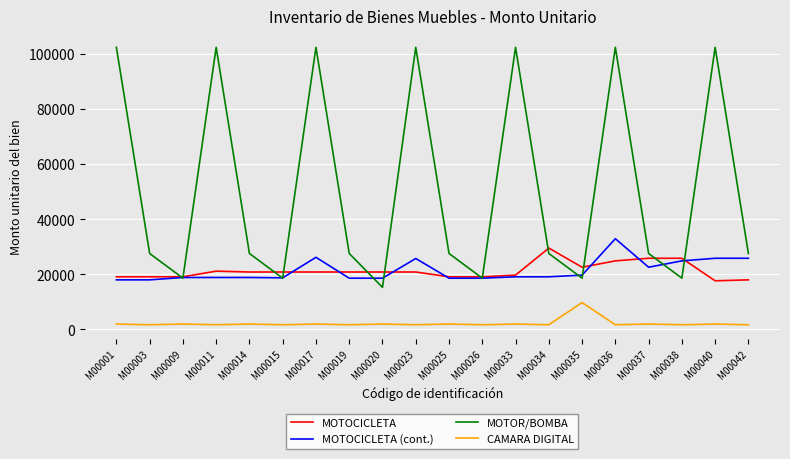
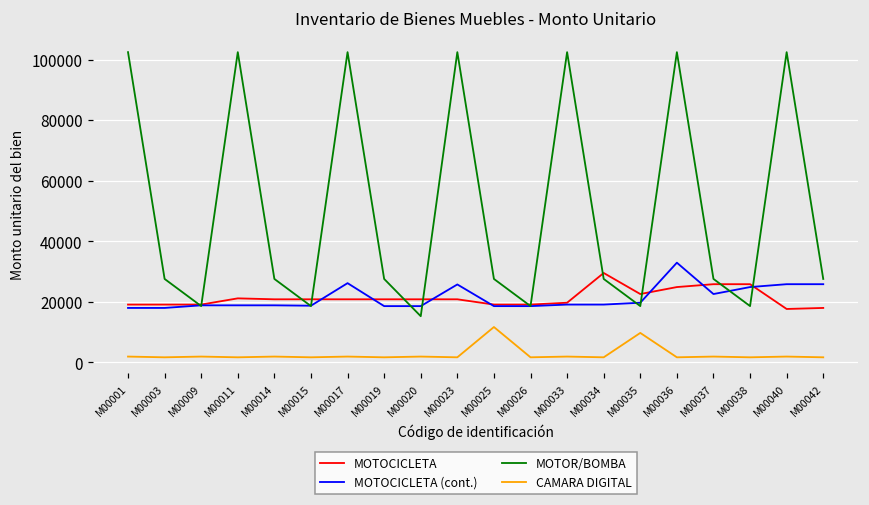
  {
    "MOTOCICLETA": {
      "M00001": 19000,
      "M00003": 19000,
      "M00011": 21000,
      "M00014": 21000,
      "M00015": 21000,
      "M00017": 21000,
      "M00019": 21000,
      "M00020": 21000,
      "M00023": 21000,
      "M00034": 30000,
      "M00035": 23000,
      "M00036": 25000,
      "M00037": 26000,
      "M00038": 26000,
      "M00040": 18000,
      "M00042": 18000
    },
    "MOTOCICLETA (cont.)": {
      "M00001": 18000,
      "M00003": 18000,
      "M00011": 19000,
      "M00014": 19000,
      "M00017": 26000,
      "M00019": 19000,
      "M00020": 19000,
      "M00023": 26000,
      "M00034": 19000,
      "M00035": 20000,
      "M00036": 33000,
      "M00037": 23000,
      "M00038": 25000,
      "M00040": 26000,
      "M00042": 26000
    },
    "MOTOR/BOMBA": {
      "M00001": 103000,
      "M00003": 28000,
      "M00011": 103000,
      "M00014": 28000,
      "M00017": 103000,
      "M00019": 28000,
      "M00020": 15000,
      "M00023": 103000,
      "M00025": 28000,
      "M00033": 103000,
      "M00034": 28000,
      "M00035": 19000,
      "M00036": 103000,
      "M00037": 28000,
      "M00038": 19000,
      "M00040": 103000,
      "M00042": 28000
    },
    "CAMARA DIGITAL": {
      "M00001": 2000,
      "M00003": 2000,
      "M00009": 2000,
      "M00011": 2000,
      "M00014": 2000,
      "M00015": 2000,
      "M00017": 2000,
      "M00019": 2000,
      "M00020": 2000,
      "M00023": 2000,
-     "M00025": 2000,
+     "M00025": 12000,
      "M00026": 2000,
      "M00033": 2000,
      "M00034": 2000,
      "M00035": 10000,
      "M00036": 2000,
      "M00037": 2000,
      "M00038": 2000,
      "M00040": 2000,
      "M00042": 2000
    }
  }
